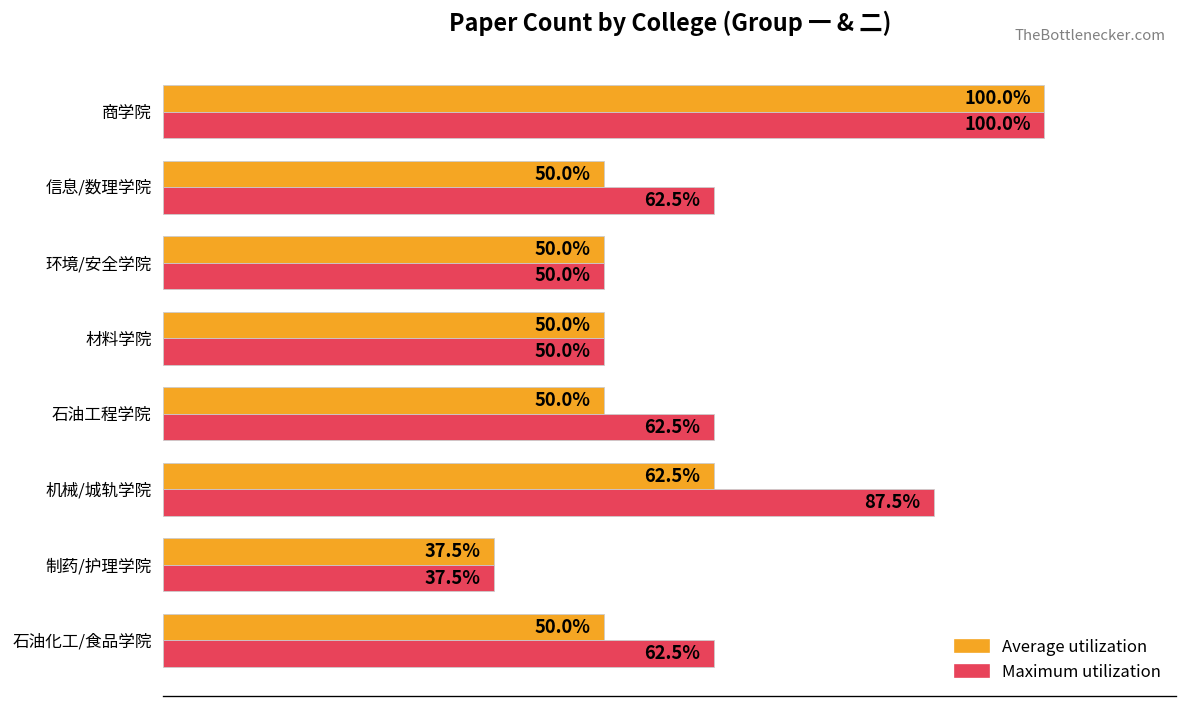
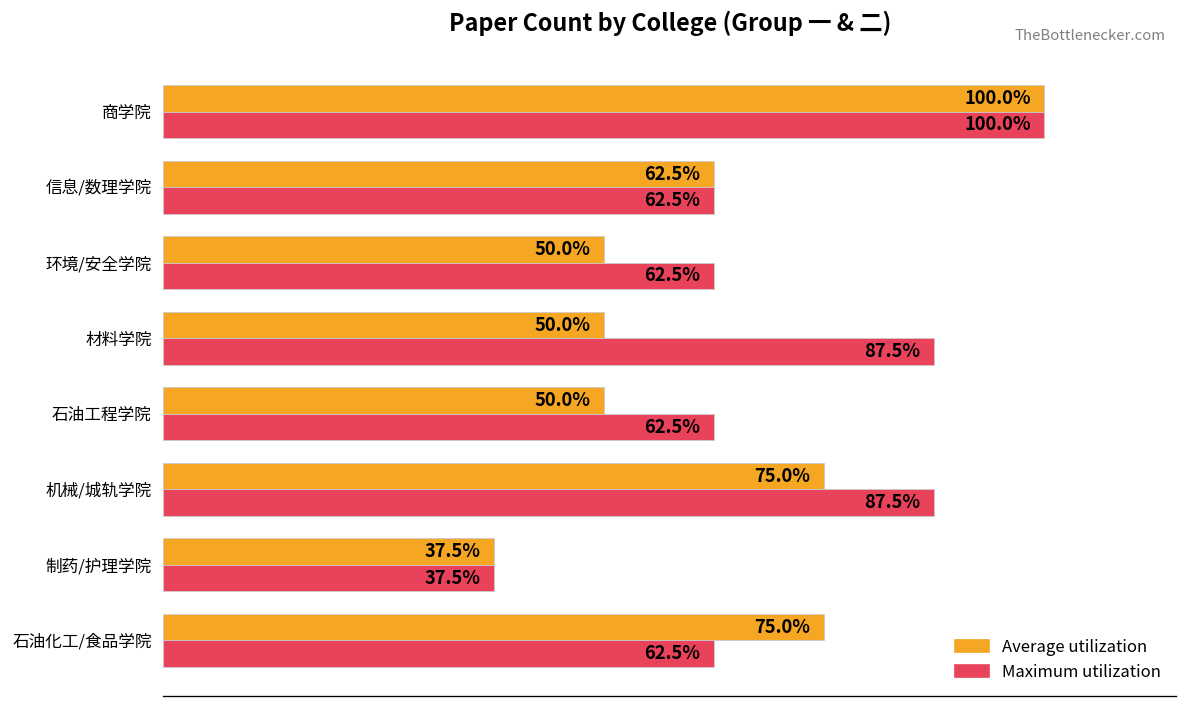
  {
    "Average utilization": {
      "商学院": "100.0%",
-     "信息/数理学院": "50.0%",
+     "信息/数理学院": "62.5%",
      "环境/安全学院": "50.0%",
      "材料学院": "50.0%",
      "石油工程学院": "50.0%",
-     "机械/城轨学院": "62.5%",
+     "机械/城轨学院": "75.0%",
      "制药/护理学院": "37.5%",
-     "石油化工/食品学院": "50.0%"
+     "石油化工/食品学院": "75.0%"
    },
    "Maximum utilization": {
      "商学院": "100.0%",
      "信息/数理学院": "62.5%",
-     "环境/安全学院": "50.0%",
-     "材料学院": "50.0%",
+     "环境/安全学院": "62.5%",
+     "材料学院": "87.5%",
      "石油工程学院": "62.5%",
      "机械/城轨学院": "87.5%",
      "制药/护理学院": "37.5%",
      "石油化工/食品学院": "62.5%"
    }
  }
